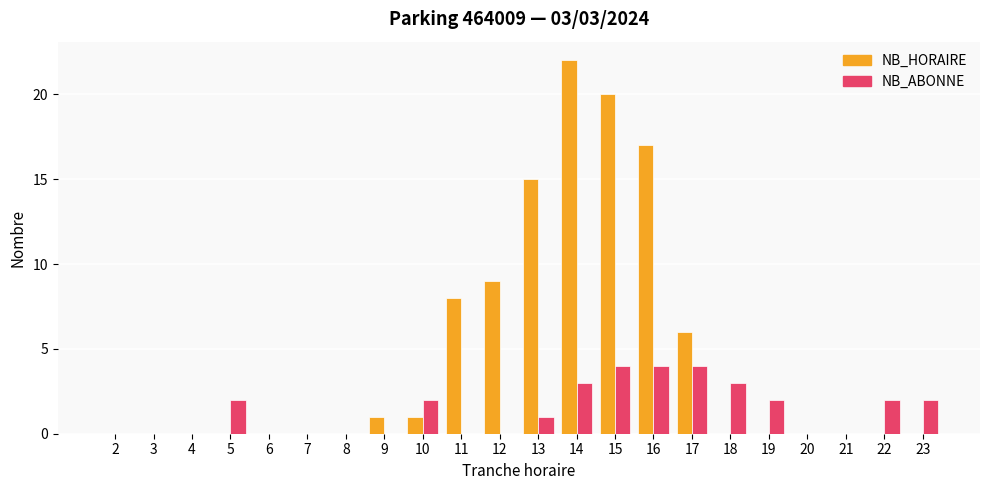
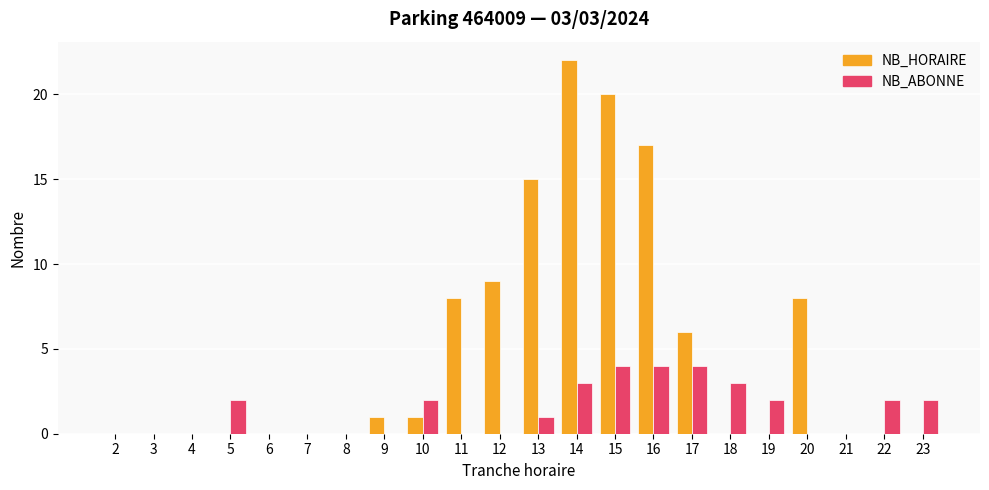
  {
    "NB_HORAIRE": {
      "2": 0,
      "3": 0,
      "4": 0,
      "5": 0,
      "6": 0,
      "7": 0,
      "8": 0,
      "9": 1,
      "10": 1,
      "11": 8,
      "12": 9,
      "13": 15,
      "14": 22,
      "15": 20,
      "16": 17,
      "17": 6,
      "18": 0,
      "19": 0,
-     "20": 0,
+     "20": 8,
      "21": 0,
      "22": 0,
      "23": 0
    },
    "NB_ABONNE": {
      "2": 0,
      "3": 0,
      "4": 0,
      "5": 2,
      "6": 0,
      "7": 0,
      "8": 0,
      "9": 0,
      "10": 2,
      "11": 0,
      "12": 0,
      "13": 1,
      "14": 3,
      "15": 4,
      "16": 4,
      "17": 4,
      "18": 3,
      "19": 2,
      "20": 0,
      "21": 0,
      "22": 2,
      "23": 2
    }
  }
